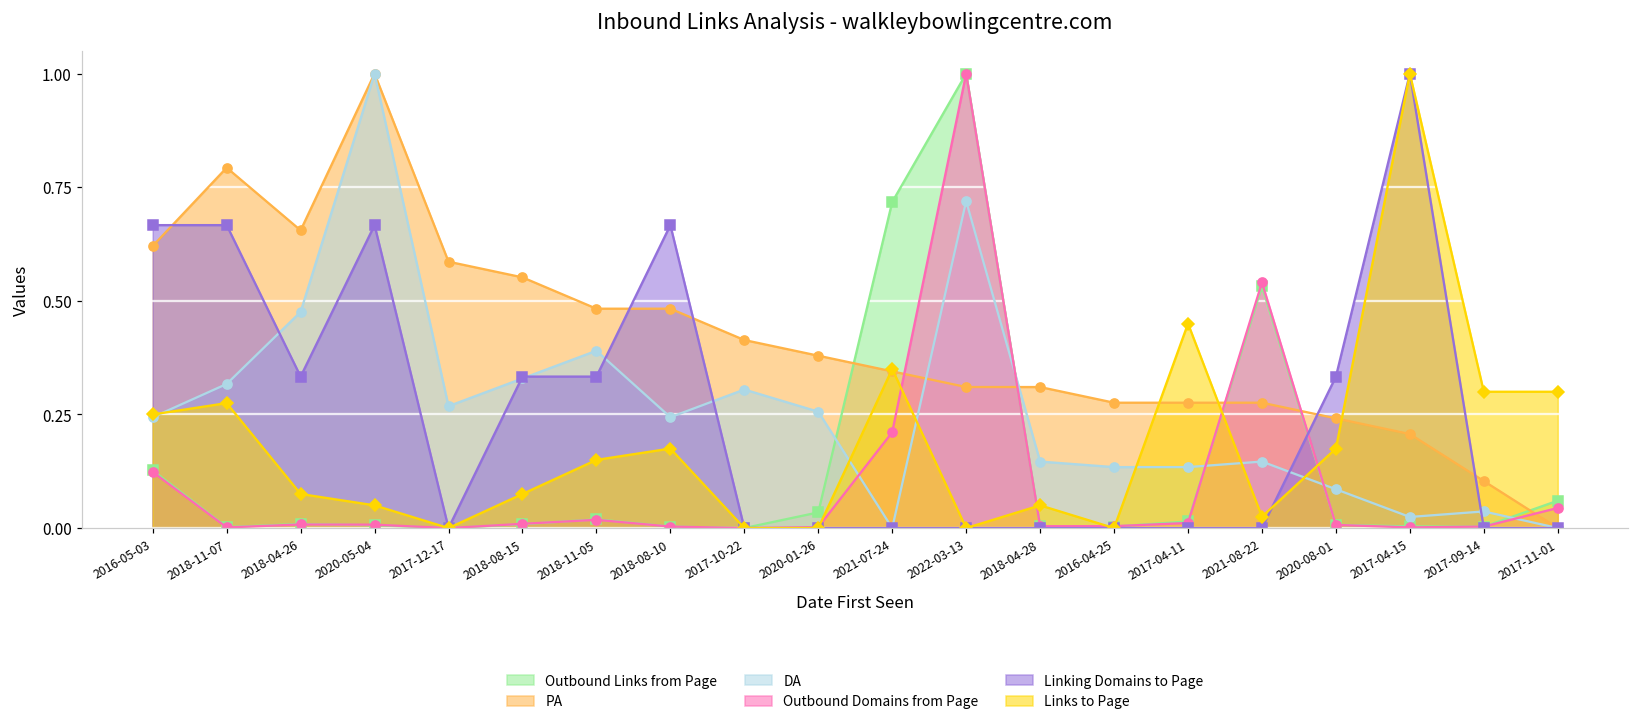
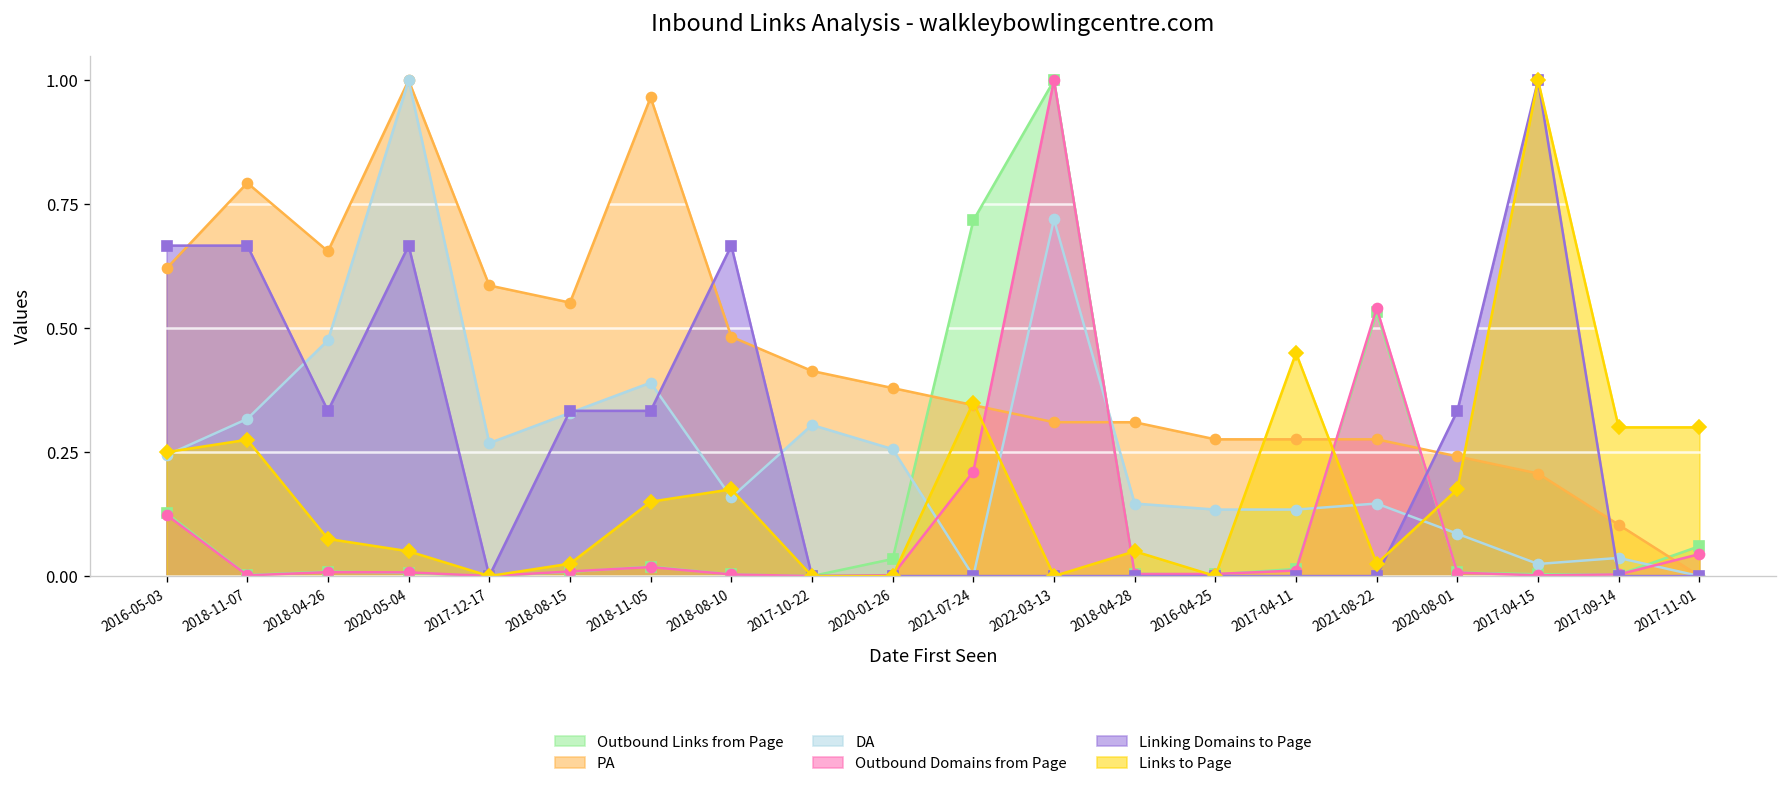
  {
    "Outbound Links from Page": {
      "2020-01-26": 0.03,
      "2021-07-24": 0.72,
      "2021-08-22": 0.53,
      "2017-11-01": 0.06
    },
    "PA": {
      "2016-05-03": 0.62,
      "2018-11-07": 0.79,
      "2018-04-26": 0.66,
      "2017-12-17": 0.59,
      "2018-08-15": 0.55,
-     "2018-11-05": 0.48,
+     "2018-11-05": 0.97,
      "2018-08-10": 0.48,
      "2017-10-22": 0.41,
      "2020-01-26": 0.38,
      "2022-03-13": 0.31,
      "2018-04-28": 0.31,
      "2016-04-25": 0.28,
      "2017-04-11": 0.28,
      "2021-08-22": 0.28,
      "2020-08-01": 0.24,
      "2017-04-15": 0.21,
      "2017-09-14": 0.10
    },
    "DA": {
      "2018-11-07": 0.32,
      "2018-04-26": 0.48,
      "2017-12-17": 0.27,
      "2018-11-05": 0.39,
-     "2018-08-10": 0.24,
+     "2018-08-10": 0.16,
      "2017-10-22": 0.30,
      "2020-01-26": 0.26,
      "2022-03-13": 0.72,
      "2018-04-28": 0.15,
      "2016-04-25": 0.13,
      "2017-04-11": 0.13,
      "2021-08-22": 0.15,
      "2020-08-01": 0.09,
      "2017-04-15": 0.02,
      "2017-09-14": 0.04
    },
    "Outbound Domains from Page": {
      "2021-07-24": 0.21,
      "2021-08-22": 0.54,
      "2017-11-01": 0.04
    },
    "Linking Domains to Page": {
      "2016-05-03": 0.67,
      "2018-11-07": 0.67,
      "2018-04-26": 0.33,
      "2020-05-04": 0.67,
      "2018-11-05": 0.33,
      "2018-08-10": 0.67,
      "2017-04-11": 0.00,
      "2021-08-22": 0.00,
      "2020-08-01": 0.33
    },
    "Links to Page": {
      "2018-11-07": 0.28,
      "2018-04-26": 0.08,
      "2020-05-04": 0.05,
-     "2018-08-15": 0.08,
+     "2018-08-15": 0.03,
      "2018-11-05": 0.15,
      "2018-08-10": 0.18,
      "2018-04-28": 0.05,
      "2017-04-11": 0.45,
      "2021-08-22": 0.03,
      "2020-08-01": 0.18,
      "2017-09-14": 0.30,
      "2017-11-01": 0.30
    }
  }
